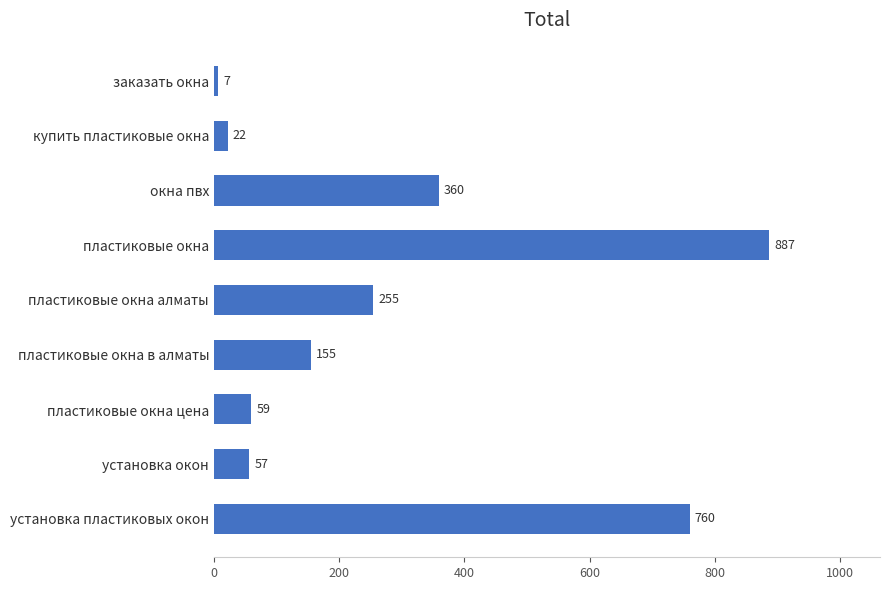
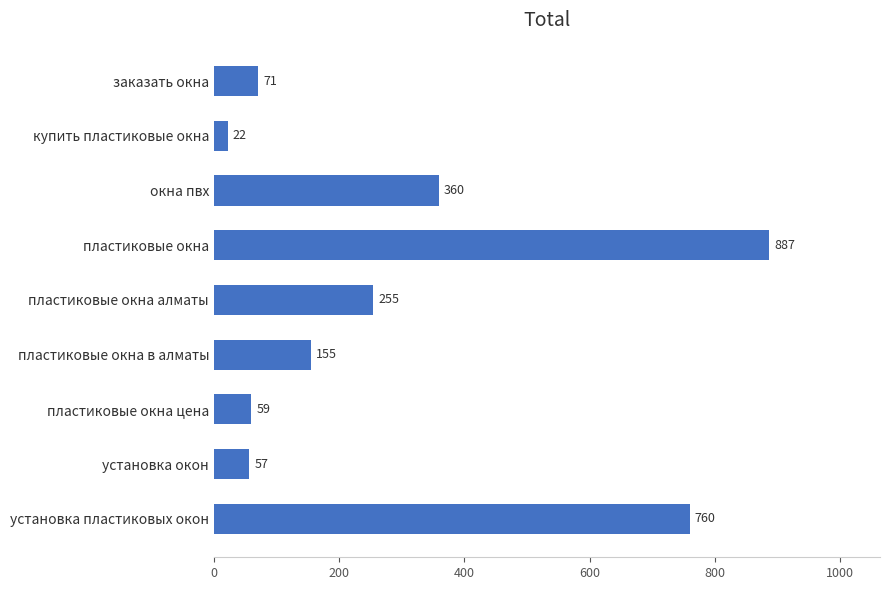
  {
-   "заказать окна": 7,
+   "заказать окна": 71,
    "купить пластиковые окна": 22,
    "окна пвх": 360,
    "пластиковые окна": 887,
    "пластиковые окна алматы": 255,
    "пластиковые окна в алматы": 155,
    "пластиковые окна цена": 59,
    "установка окон": 57,
    "установка пластиковых окон": 760
  }
